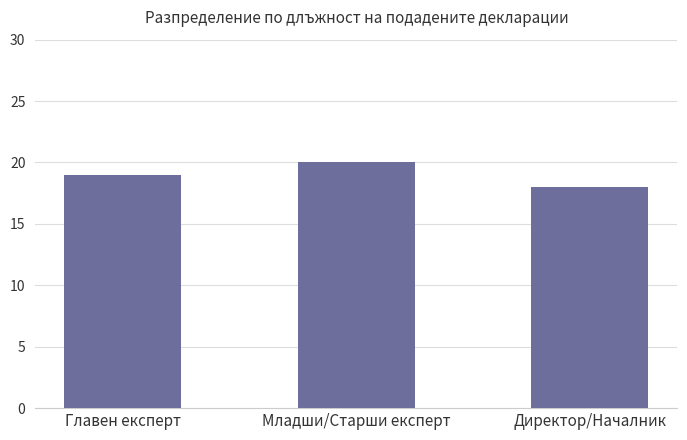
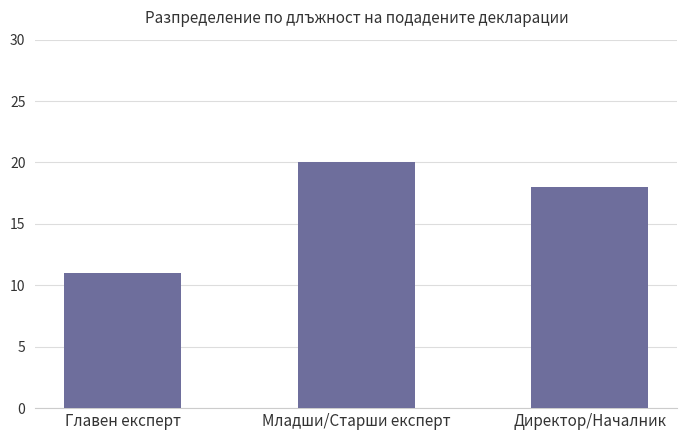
  {
-   "Главен експерт": 19,
+   "Главен експерт": 11,
    "Младши/Старши експерт": 20,
    "Директор/Началник": 18
  }
